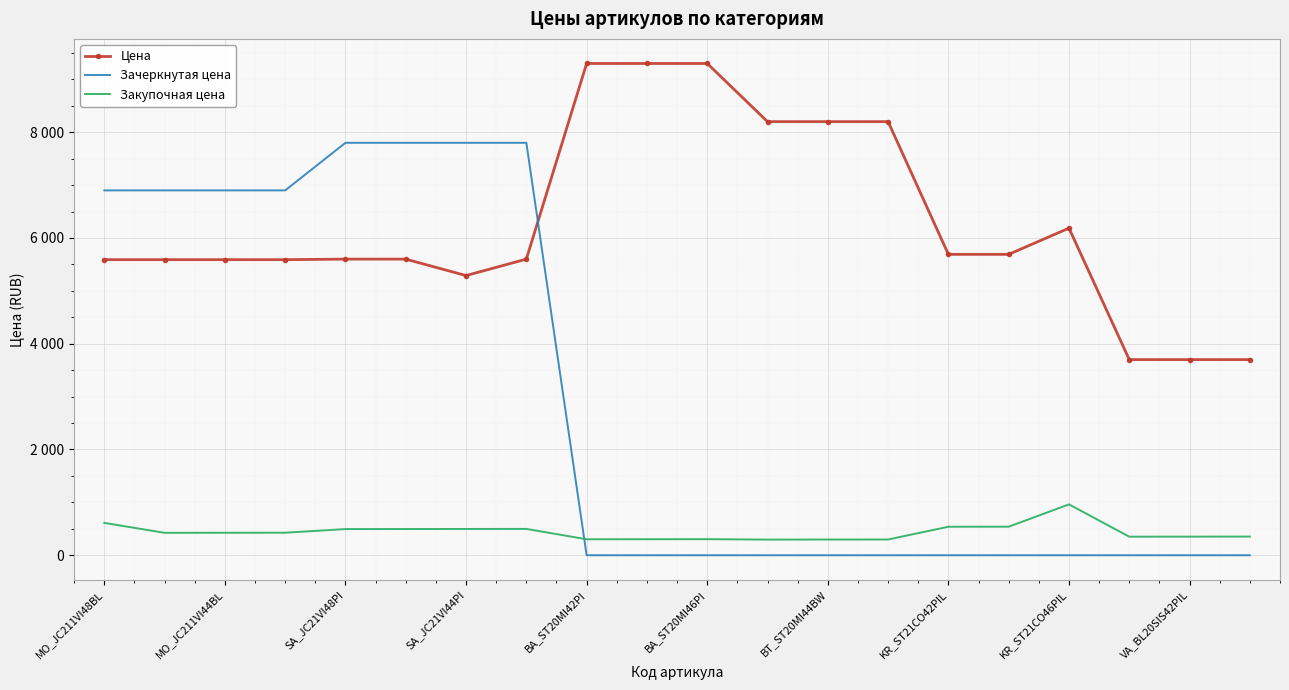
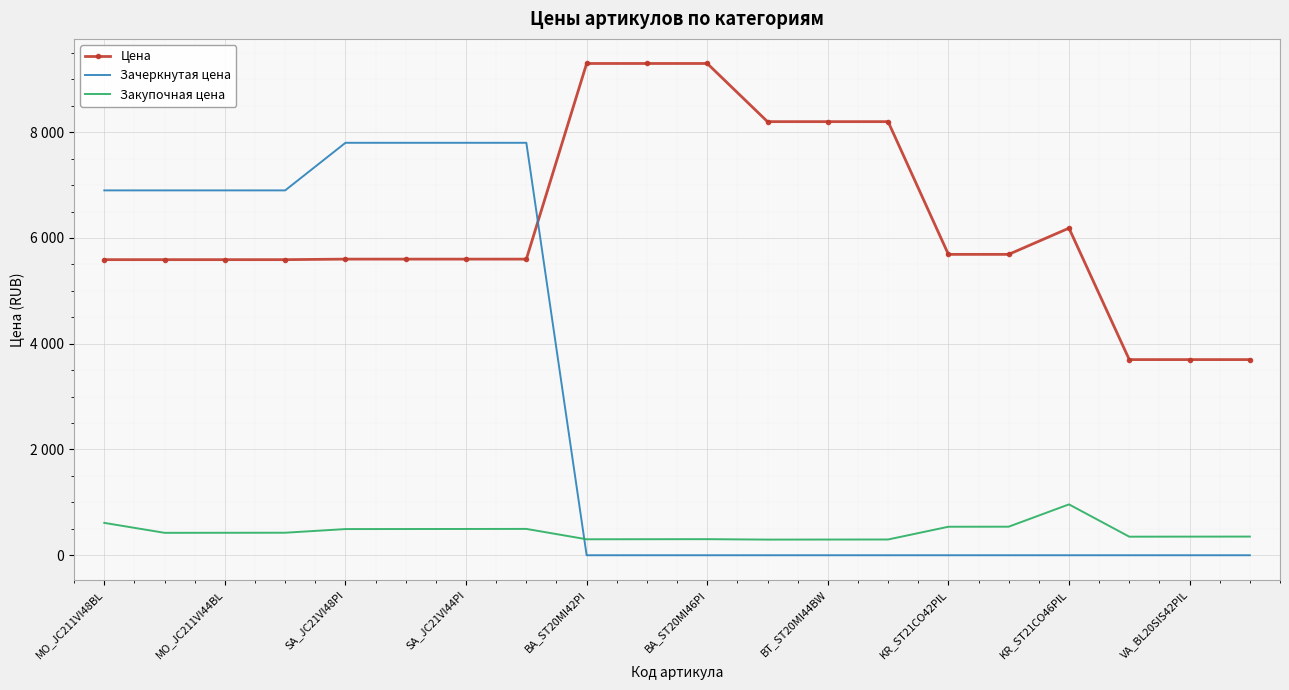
  {
    "Цена": {
      "MO_JC211VI48BL": 5600,
      "MO_JC211VI44BL": 5600,
      "SA_JC21VI48PI": 5600,
-     "SA_JC21VI44PI": 5300,
+     "SA_JC21VI44PI": 5600,
      "BA_ST20MI42PI": 9300,
      "BA_ST20MI46PI": 9300,
      "BT_ST20MI44BW": 8200,
      "KR_ST21CO42PIL": 5700,
      "KR_ST21CO46PIL": 6200,
      "VA_BL20SIS42PIL": 3700
    },
    "Зачеркнутая цена": {
      "MO_JC211VI48BL": 6900,
      "MO_JC211VI44BL": 6900,
      "SA_JC21VI48PI": 7800,
      "SA_JC21VI44PI": 7800,
      "BA_ST20MI42PI": 0,
      "BA_ST20MI46PI": 0,
      "BT_ST20MI44BW": 0,
      "KR_ST21CO42PIL": 0,
      "KR_ST21CO46PIL": 0,
      "VA_BL20SIS42PIL": 0
    },
    "Закупочная цена": {
      "MO_JC211VI48BL": 600,
      "MO_JC211VI44BL": 400,
      "SA_JC21VI48PI": 500,
      "SA_JC21VI44PI": 500,
      "BA_ST20MI42PI": 300,
      "BA_ST20MI46PI": 300,
      "BT_ST20MI44BW": 300,
      "KR_ST21CO42PIL": 500,
      "KR_ST21CO46PIL": 1000,
      "VA_BL20SIS42PIL": 400
    }
  }
